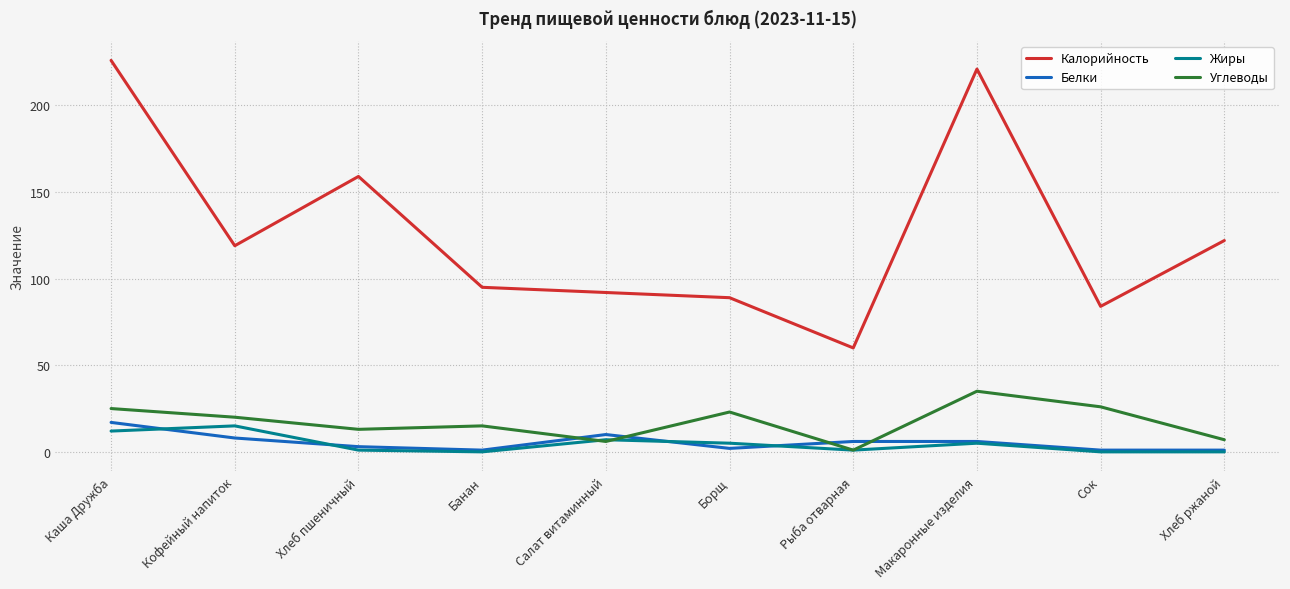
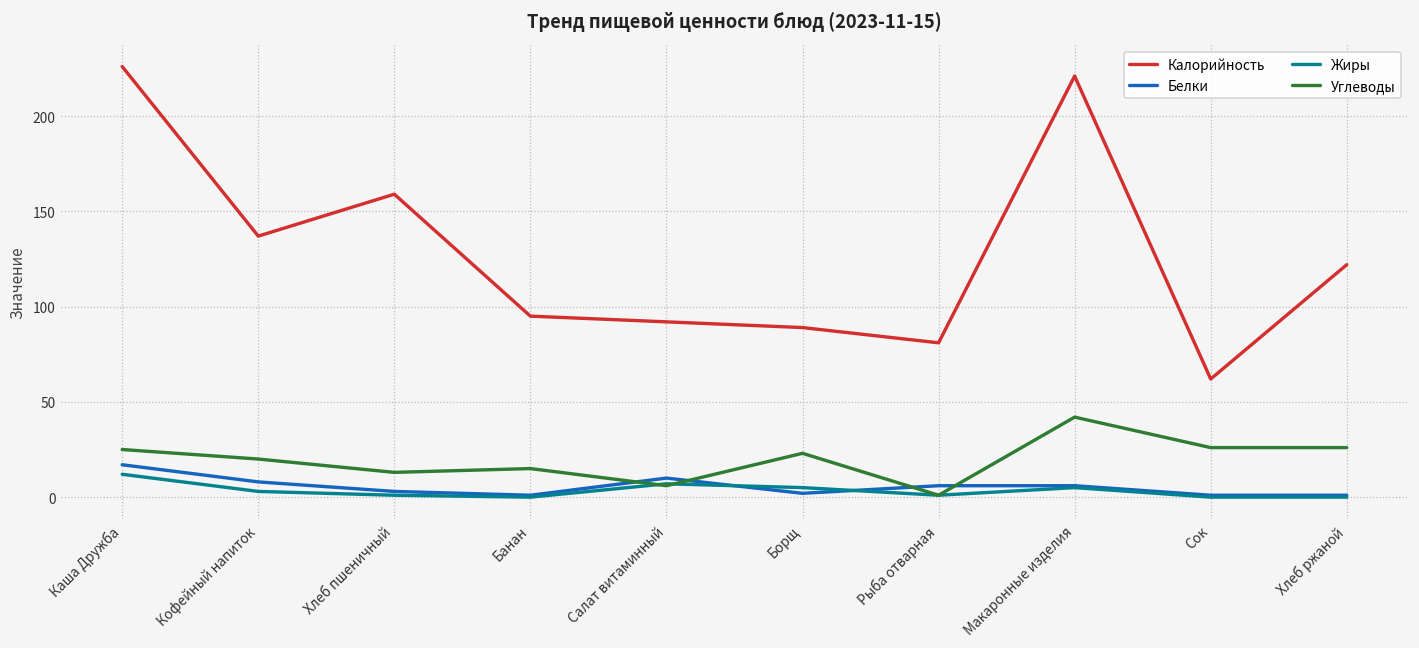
  {
    "Калорийность": {
      "Каша Дружба": 226,
-     "Кофейный напиток": 119,
+     "Кофейный напиток": 137,
      "Хлеб пшеничный": 159,
      "Банан": 95,
      "Салат витаминный": 92,
      "Борщ": 89,
-     "Рыба отварная": 60,
+     "Рыба отварная": 81,
      "Макаронные изделия": 221,
-     "Сок": 84,
+     "Сок": 62,
      "Хлеб ржаной": 122
    },
    "Белки": {
      "Каша Дружба": 17,
      "Кофейный напиток": 8,
      "Хлеб пшеничный": 3,
      "Салат витаминный": 10,
      "Борщ": 2,
      "Рыба отварная": 6
    },
    "Жиры": {
      "Каша Дружба": 12,
-     "Кофейный напиток": 15,
+     "Кофейный напиток": 3,
      "Хлеб пшеничный": 1,
      "Борщ": 5
    },
    "Углеводы": {
      "Каша Дружба": 25,
      "Кофейный напиток": 20,
      "Хлеб пшеничный": 13,
      "Банан": 15,
      "Борщ": 23,
-     "Макаронные изделия": 35,
+     "Макаронные изделия": 42,
      "Сок": 26,
-     "Хлеб ржаной": 7
+     "Хлеб ржаной": 26
    }
  }
